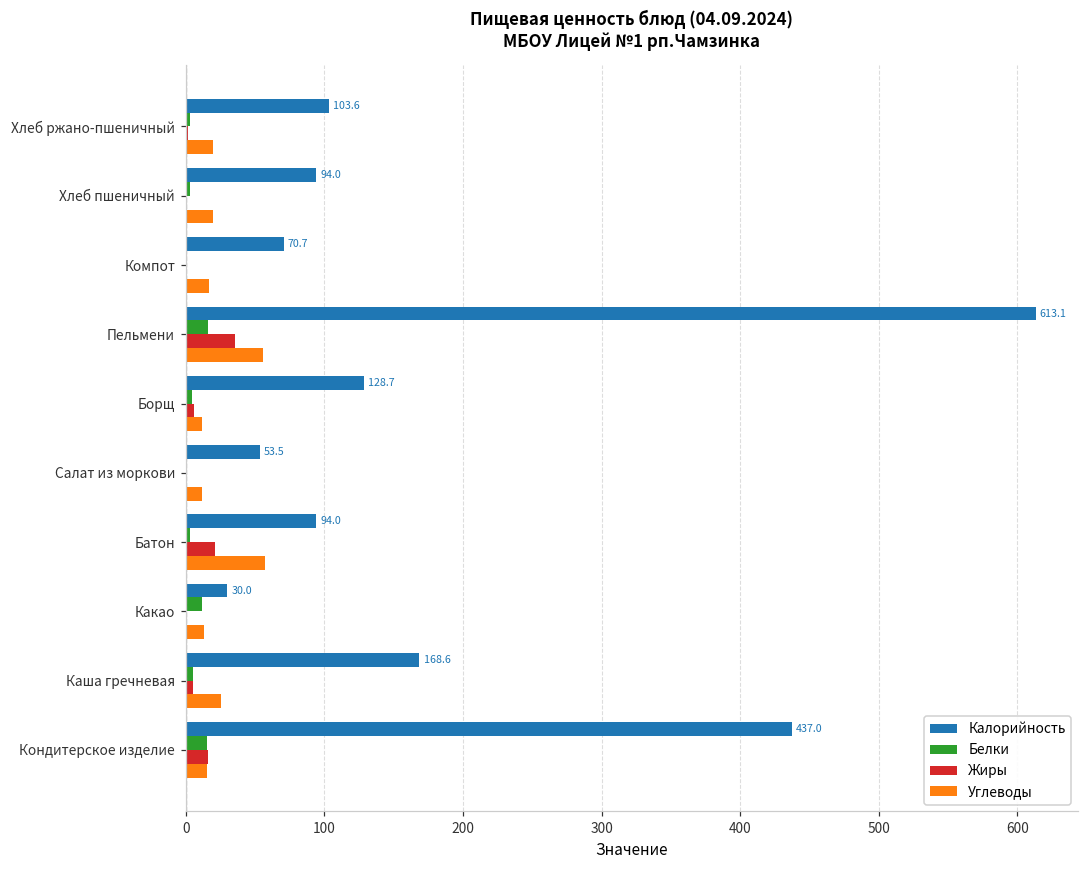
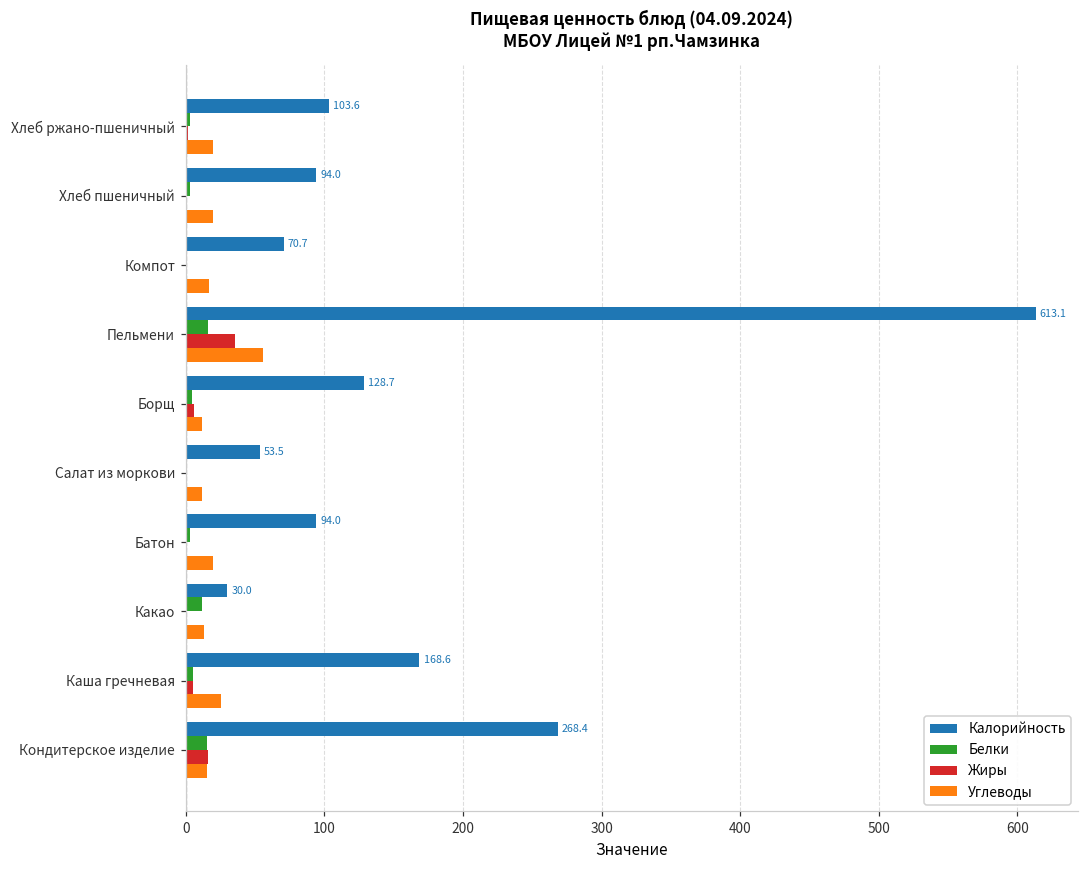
  {
    "Калорийность": {
      "Хлеб ржано-пшеничный": 103.6,
      "Хлеб пшеничный": 94.0,
      "Компот": 70.7,
      "Пельмени": 613.1,
      "Борщ": 128.7,
      "Салат из моркови": 53.5,
      "Батон": 94.0,
      "Какао": 30.0,
      "Каша гречневая": 168.6,
-     "Кондитерское изделие": 437.0
+     "Кондитерское изделие": 268.4
    },
    "Белки": {
      "Хлеб ржано-пшеничный": 3,
      "Хлеб пшеничный": 3,
      "Пельмени": 16,
      "Борщ": 5,
      "Батон": 3,
      "Какао": 12,
      "Каша гречневая": 6,
      "Кондитерское изделие": 16
    },
    "Жиры": {
      "Пельмени": 36,
      "Борщ": 6,
-     "Батон": 21,
+     "Батон": 0,
      "Каша гречневая": 5,
      "Кондитерское изделие": 16
    },
    "Углеводы": {
      "Хлеб ржано-пшеничный": 19,
      "Хлеб пшеничный": 20,
      "Компот": 17,
      "Пельмени": 56,
      "Борщ": 12,
      "Салат из моркови": 12,
-     "Батон": 57,
+     "Батон": 20,
      "Какао": 13,
      "Каша гречневая": 25,
      "Кондитерское изделие": 16
    }
  }
